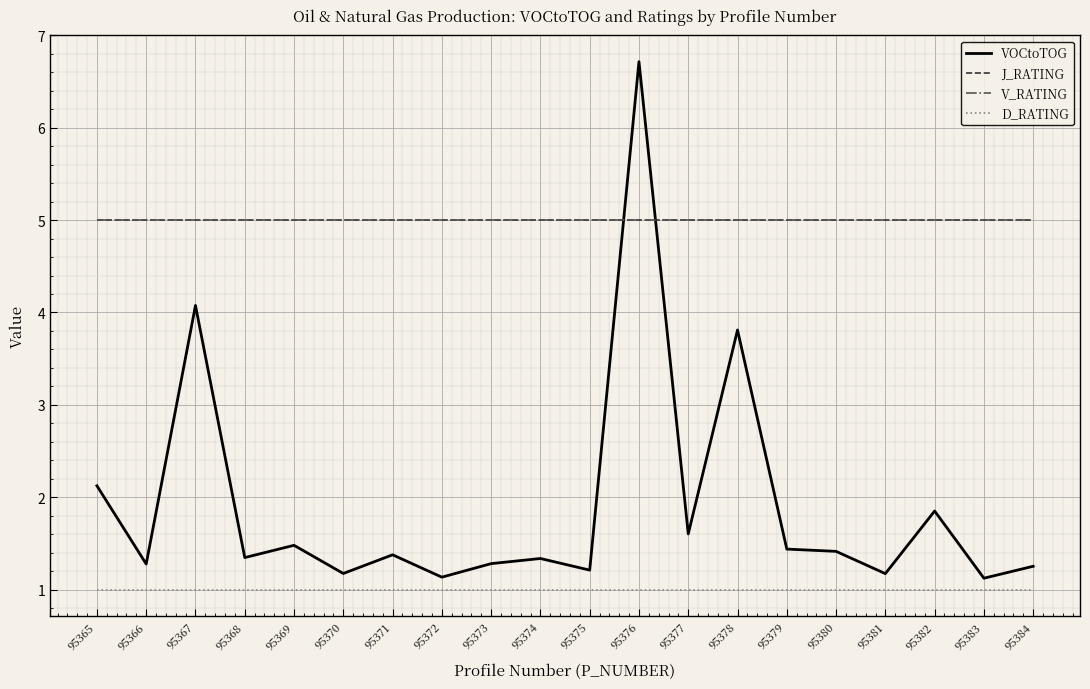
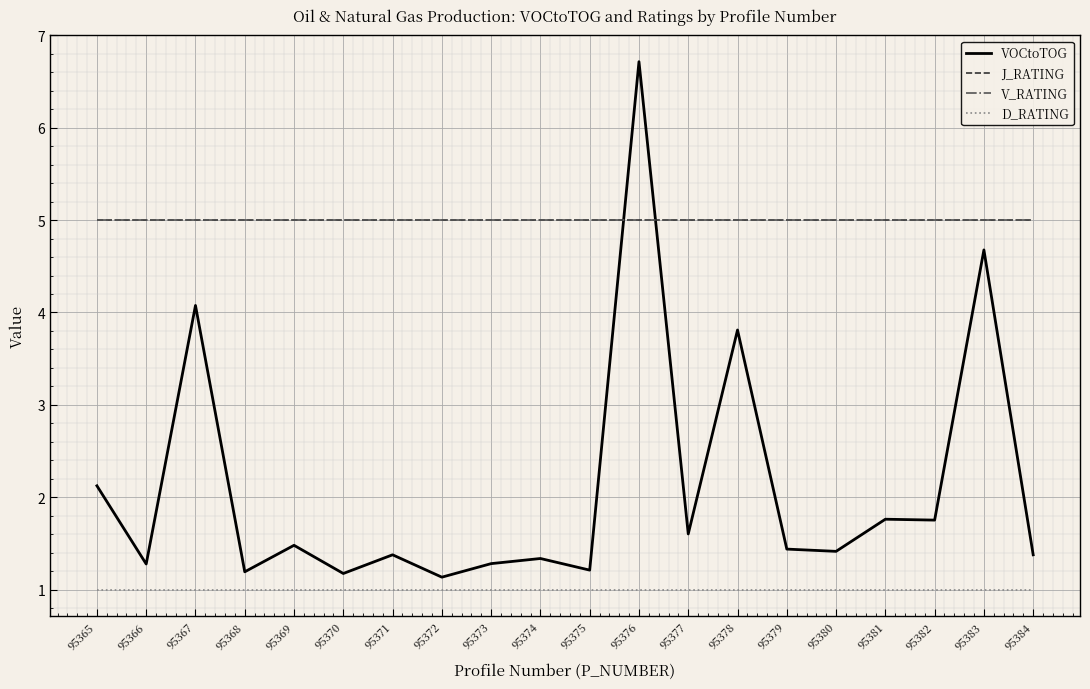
  {
    "VOCtoTOG": {
      "95365": 2.1,
      "95366": 1.3,
      "95367": 4.1,
-     "95368": 1.3,
+     "95368": 1.2,
      "95369": 1.5,
      "95370": 1.2,
      "95371": 1.4,
      "95372": 1.1,
      "95373": 1.3,
      "95374": 1.3,
      "95375": 1.2,
      "95376": 6.7,
      "95377": 1.6,
      "95378": 3.8,
      "95379": 1.4,
      "95380": 1.4,
-     "95381": 1.2,
-     "95382": 1.9,
-     "95383": 1.1,
-     "95384": 1.3
+     "95381": 1.8,
+     "95382": 1.8,
+     "95383": 4.7,
+     "95384": 1.4
    },
    "V_RATING": {
      "95365": 5.0,
      "95366": 5.0,
      "95367": 5.0,
      "95368": 5.0,
      "95369": 5.0,
      "95370": 5.0,
      "95371": 5.0,
      "95372": 5.0,
      "95373": 5.0,
      "95374": 5.0,
      "95375": 5.0,
      "95376": 5.0,
      "95377": 5.0,
      "95378": 5.0,
      "95379": 5.0,
      "95380": 5.0,
      "95381": 5.0,
      "95382": 5.0,
      "95383": 5.0,
      "95384": 5.0
    },
    "D_RATING": {
      "95365": 1.0,
      "95366": 1.0,
      "95367": 1.0,
      "95368": 1.0,
      "95369": 1.0,
      "95370": 1.0,
      "95371": 1.0,
      "95372": 1.0,
      "95373": 1.0,
      "95374": 1.0,
      "95375": 1.0,
      "95376": 1.0,
      "95377": 1.0,
      "95378": 1.0,
      "95379": 1.0,
      "95380": 1.0,
      "95381": 1.0,
      "95382": 1.0,
      "95383": 1.0,
      "95384": 1.0
    }
  }
